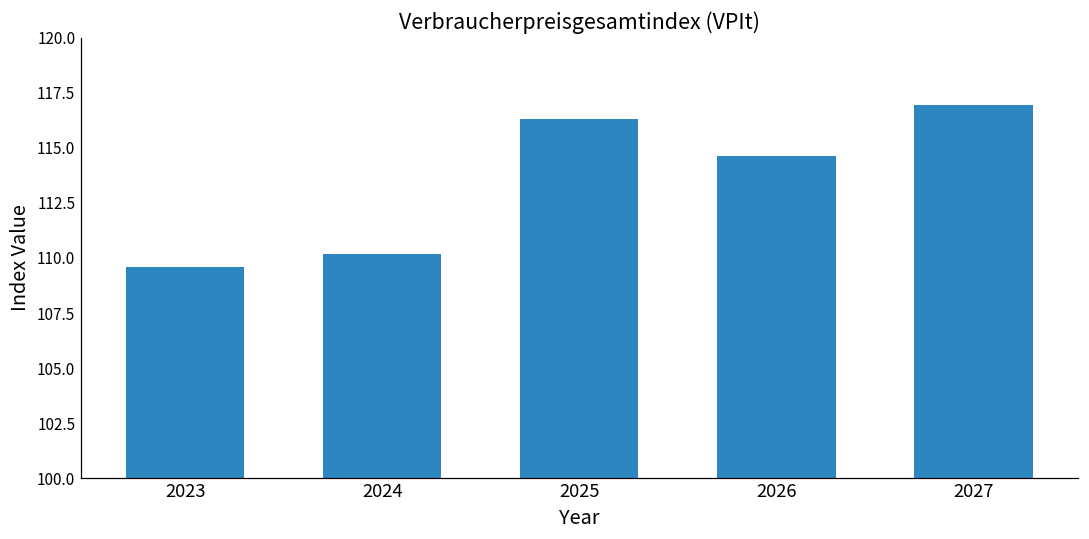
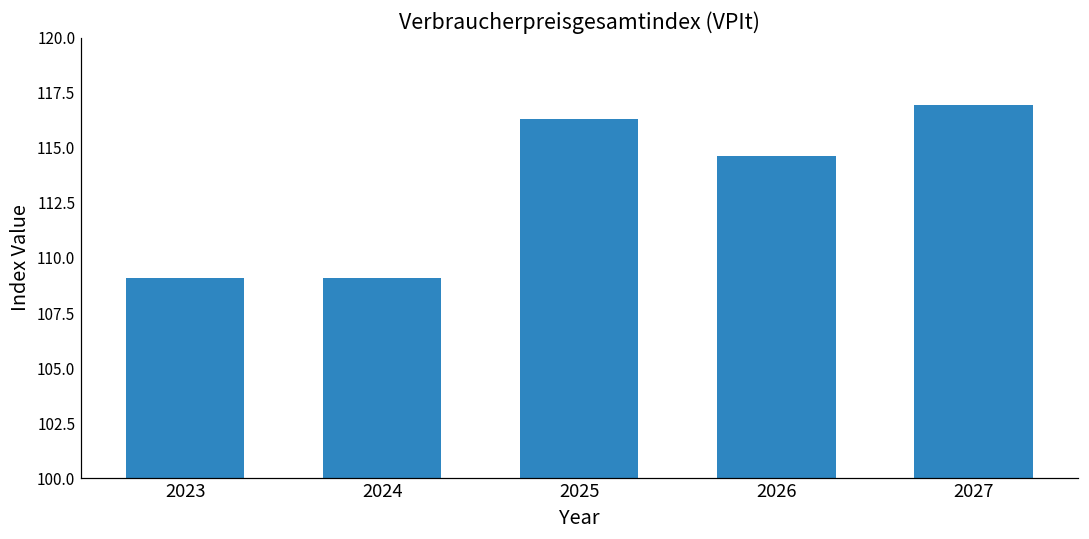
  {
-   "2023": 109.6,
-   "2024": 110.2,
+   "2023": 109.1,
+   "2024": 109.1,
    "2025": 116.3,
    "2026": 114.7,
    "2027": 116.9
  }
